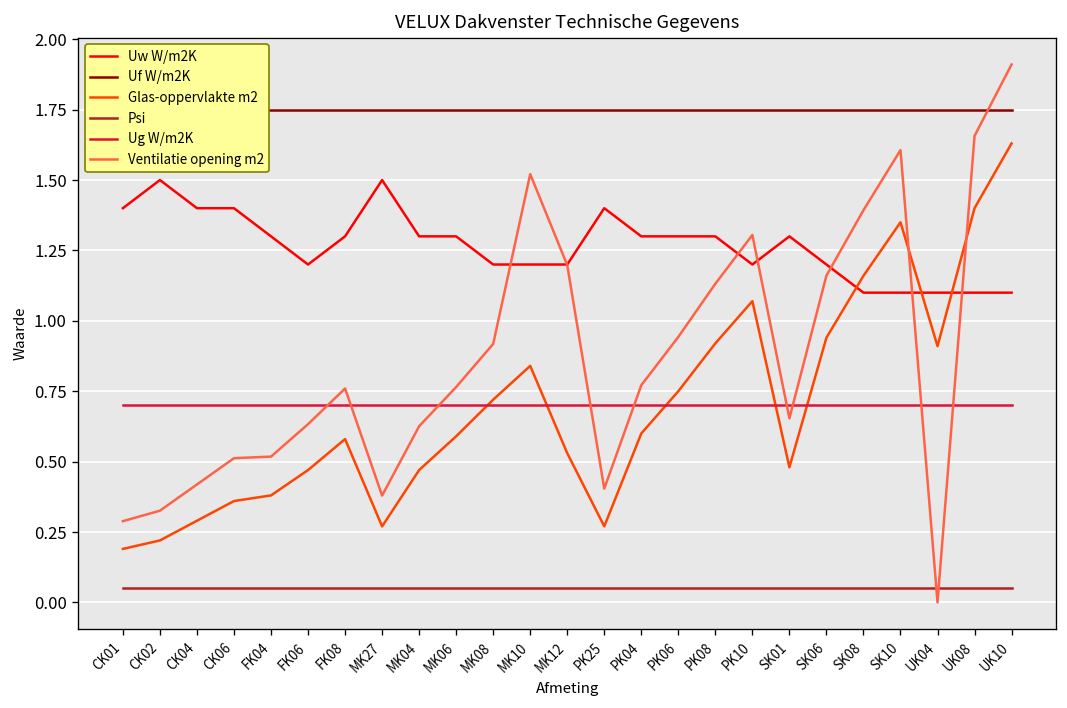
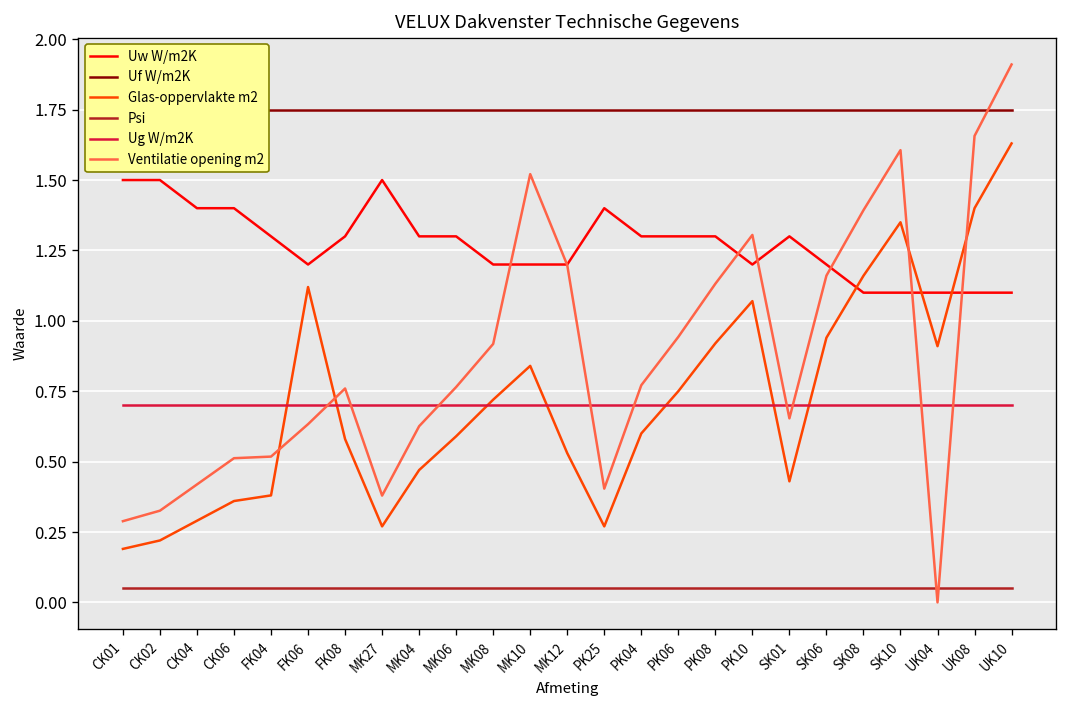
  {
    "Uw W/m2K": {
-     "CK01": 1.4,
+     "CK01": 1.5,
      "CK02": 1.5,
      "CK04": 1.4,
      "CK06": 1.4,
      "FK04": 1.3,
      "FK06": 1.2,
      "FK08": 1.3,
      "MK27": 1.5,
      "MK04": 1.3,
      "MK06": 1.3,
      "MK08": 1.2,
      "MK10": 1.2,
      "PK25": 1.4,
      "PK04": 1.3,
      "PK06": 1.3,
      "PK08": 1.3,
      "PK10": 1.2,
      "SK01": 1.3,
      "SK06": 1.2,
      "SK08": 1.1,
      "SK10": 1.1,
      "UK04": 1.1,
      "UK08": 1.1,
      "UK10": 1.1
    },
    "Uf W/m2K": {
      "FK04": 1.75,
      "FK06": 1.75,
      "FK08": 1.75,
      "MK27": 1.75,
      "MK04": 1.75,
      "MK06": 1.75,
      "MK08": 1.75,
      "MK10": 1.75,
      "MK12": 1.75,
      "PK25": 1.75,
      "PK04": 1.75,
      "PK06": 1.75,
      "PK08": 1.75,
      "PK10": 1.75,
      "SK01": 1.75,
      "SK06": 1.75,
      "SK08": 1.75,
      "SK10": 1.75,
      "UK04": 1.75,
      "UK08": 1.75,
      "UK10": 1.75
    },
    "Glas-oppervlakte m2": {
      "CK01": 0.19,
      "CK02": 0.22,
      "CK04": 0.29,
      "CK06": 0.36,
      "FK04": 0.38,
-     "FK06": 0.47,
+     "FK06": 1.12,
      "FK08": 0.58,
      "MK27": 0.27,
      "MK04": 0.47,
      "MK06": 0.59,
      "MK08": 0.72,
      "MK10": 0.84,
      "MK12": 0.53,
      "PK25": 0.27,
      "PK04": 0.60,
      "PK06": 0.75,
      "PK08": 0.92,
      "PK10": 1.07,
-     "SK01": 0.48,
+     "SK01": 0.43,
      "SK06": 0.94,
      "SK08": 1.16,
      "SK10": 1.35,
      "UK04": 0.91,
      "UK08": 1.40,
      "UK10": 1.63
    },
    "Ventilatie opening m2": {
      "CK01": 0.29,
      "CK02": 0.33,
      "CK04": 0.42,
      "CK06": 0.51,
      "FK04": 0.52,
      "FK06": 0.63,
      "FK08": 0.76,
      "MK27": 0.38,
      "MK04": 0.63,
      "MK06": 0.76,
      "MK08": 0.92,
      "MK10": 1.52,
      "PK25": 0.40,
      "PK04": 0.77,
      "PK06": 0.94,
      "PK08": 1.13,
      "PK10": 1.31,
      "SK01": 0.65,
      "SK06": 1.16,
      "SK08": 1.39,
      "SK10": 1.61,
      "UK04": 0.00,
      "UK08": 1.66,
      "UK10": 1.91
    }
  }
